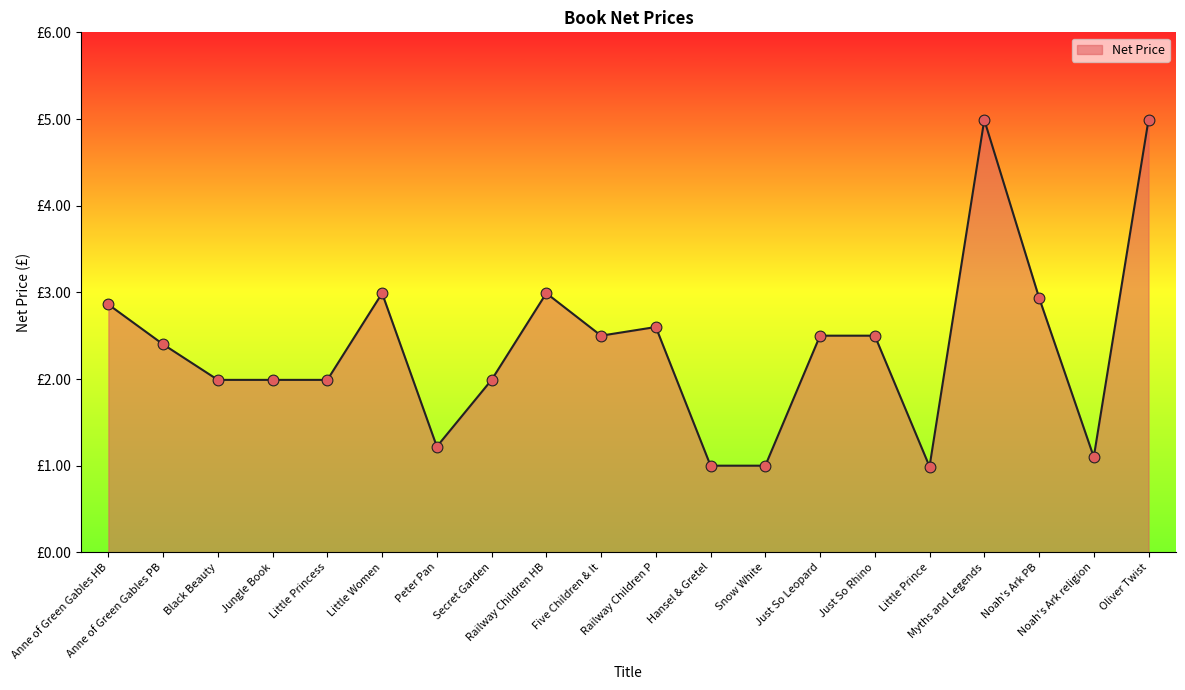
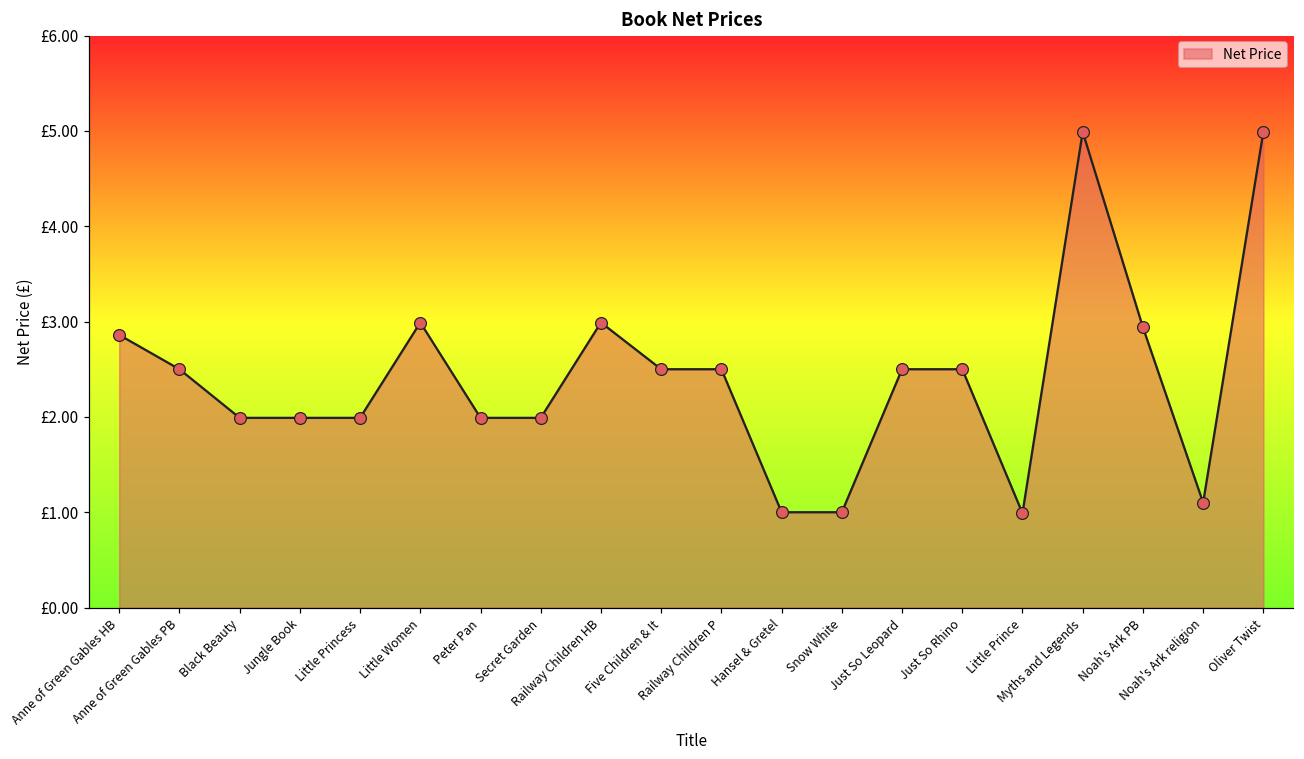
  {
    "Anne of Green Gables HB": "£2.9",
-   "Anne of Green Gables PB": "£2.4",
+   "Anne of Green Gables PB": "£2.5",
    "Black Beauty": "£2.0",
    "Jungle Book": "£2.0",
    "Little Princess": "£2.0",
    "Little Women": "£3.0",
-   "Peter Pan": "£1.2",
+   "Peter Pan": "£2.0",
    "Secret Garden": "£2.0",
    "Railway Children HB": "£3.0",
    "Five Children & It": "£2.5",
-   "Railway Children P": "£2.6",
+   "Railway Children P": "£2.5",
    "Hansel & Gretel": "£1.0",
    "Snow White": "£1.0",
    "Just So Leopard": "£2.5",
    "Just So Rhino": "£2.5",
    "Little Prince": "£1.0",
    "Myths and Legends": "£5.0",
    "Noah's Ark PB": "£2.9",
    "Noah's Ark religion": "£1.1",
    "Oliver Twist": "£5.0"
  }
